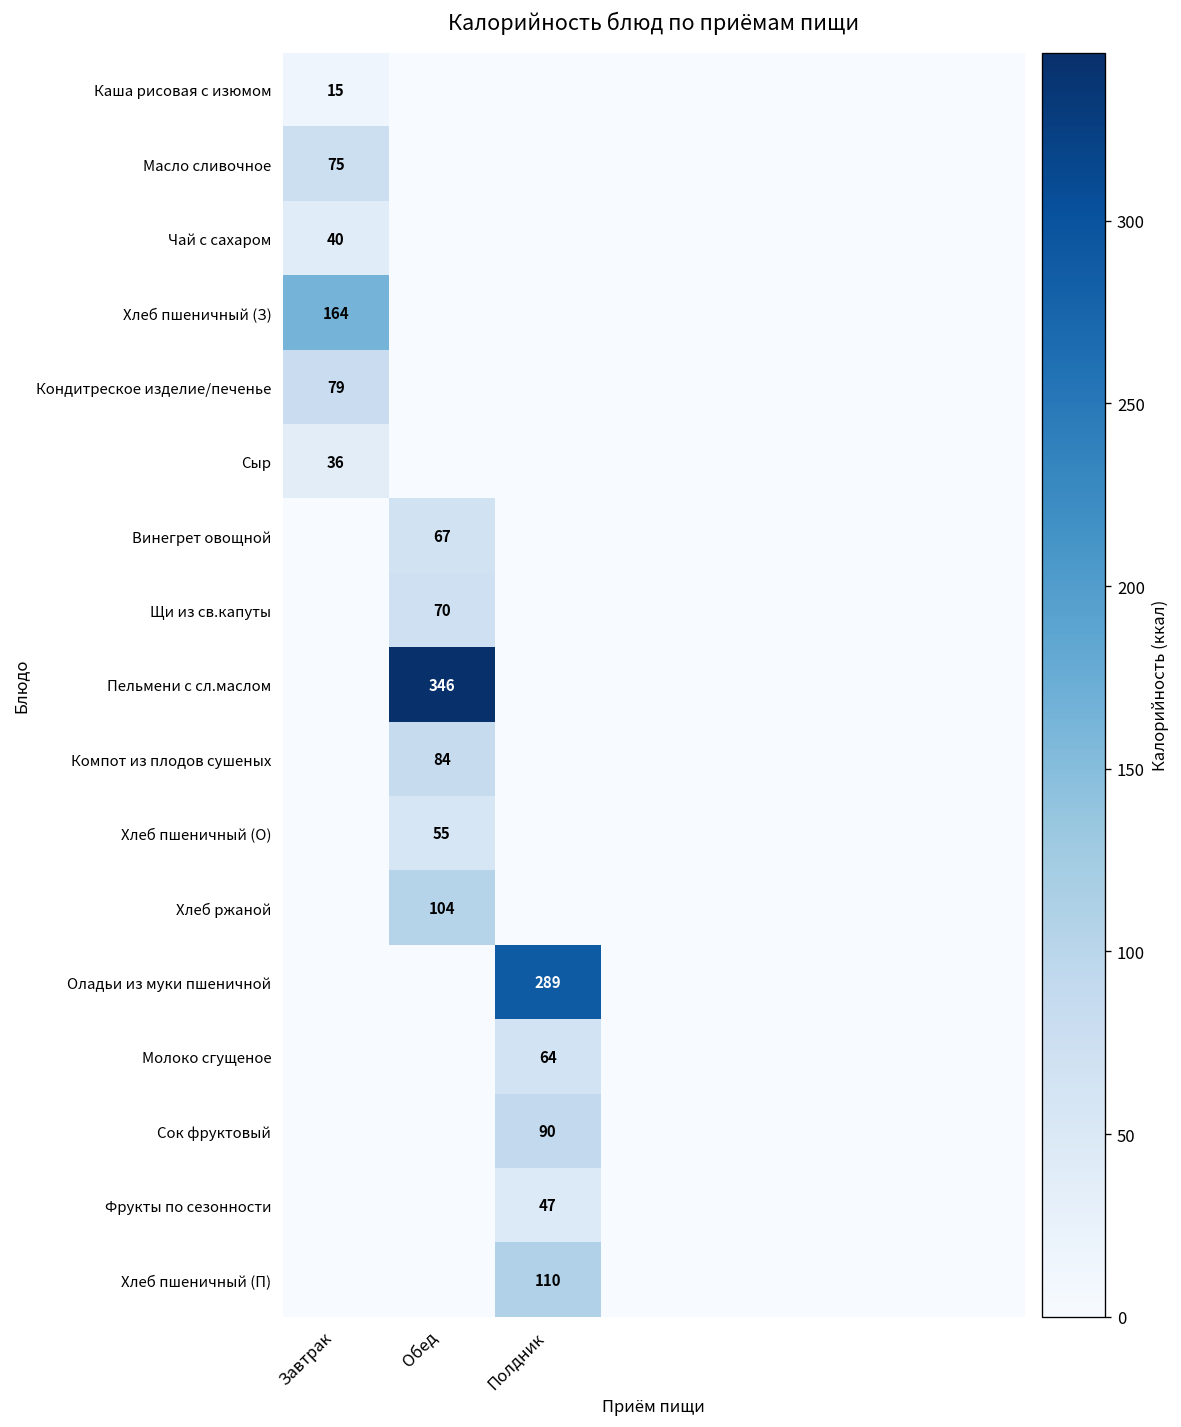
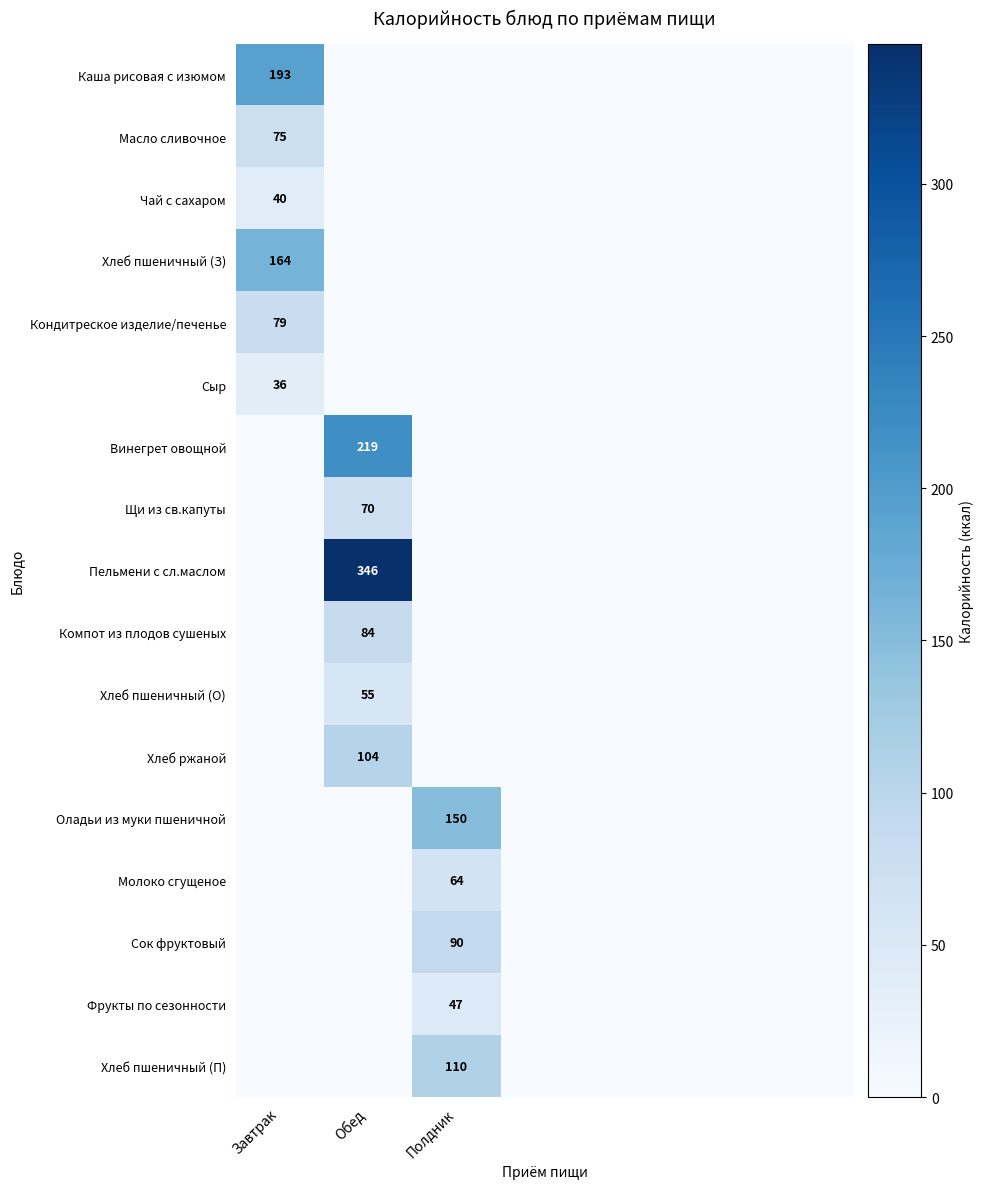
  {
    "Каша рисовая с изюмом": {
-     "Завтрак": 15
+     "Завтрак": 193
    },
    "Масло сливочное": {
      "Завтрак": 75
    },
    "Чай с сахаром": {
      "Завтрак": 40
    },
    "Хлеб пшеничный (З)": {
      "Завтрак": 164
    },
    "Кондитреское изделие/печенье": {
      "Завтрак": 79
    },
    "Сыр": {
      "Завтрак": 36
    },
    "Винегрет овощной": {
-     "Обед": 67
+     "Обед": 219
    },
    "Щи из св.капуты": {
      "Обед": 70
    },
    "Пельмени с сл.маслом": {
      "Обед": 346
    },
    "Компот из плодов сушеных": {
      "Обед": 84
    },
    "Хлеб пшеничный (О)": {
      "Обед": 55
    },
    "Хлеб ржаной": {
      "Обед": 104
    },
    "Оладьи из муки пшеничной": {
-     "Полдник": 289
+     "Полдник": 150
    },
    "Молоко сгущеное": {
      "Полдник": 64
    },
    "Сок фруктовый": {
      "Полдник": 90
    },
    "Фрукты по сезонности": {
      "Полдник": 47
    },
    "Хлеб пшеничный (П)": {
      "Полдник": 110
    }
  }
